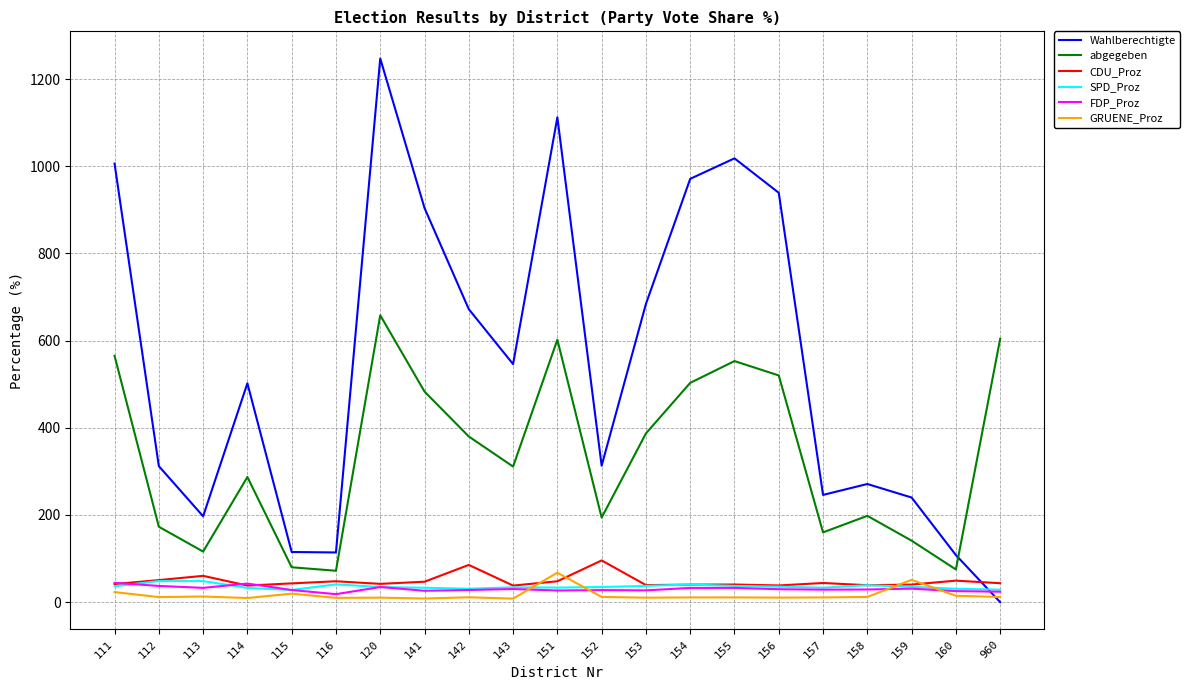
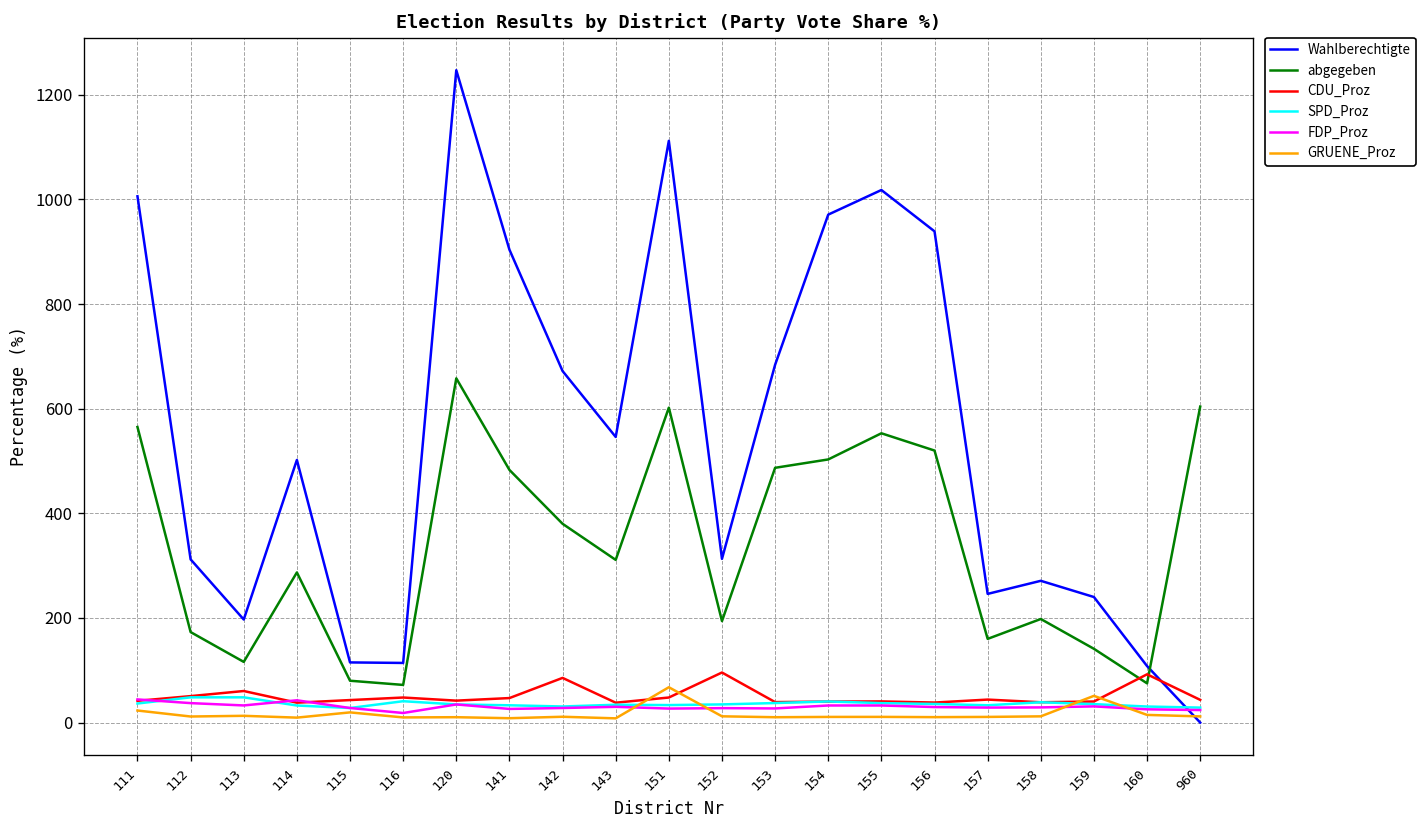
  {
    "Wahlberechtigte": {
      "111": 1010,
      "112": 310,
      "113": 200,
      "114": 500,
      "115": 120,
      "116": 110,
      "120": 1250,
      "141": 900,
      "142": 670,
      "143": 550,
      "151": 1110,
      "152": 310,
      "153": 680,
      "154": 970,
      "155": 1020,
      "156": 940,
      "157": 250,
      "158": 270,
      "159": 240,
      "160": 110,
      "960": 0
    },
    "abgegeben": {
      "111": 570,
      "112": 170,
      "113": 120,
      "114": 290,
      "115": 80,
      "116": 70,
      "120": 660,
      "141": 480,
      "142": 380,
      "143": 310,
      "151": 600,
      "152": 190,
-     "153": 390,
+     "153": 490,
      "154": 500,
      "155": 550,
      "156": 520,
      "157": 160,
      "158": 200,
      "159": 140,
      "160": 80,
      "960": 600
    },
    "CDU_Proz": {
      "113": 60,
      "115": 40,
      "116": 50,
      "120": 40,
      "141": 50,
      "142": 90,
      "151": 50,
      "152": 100,
      "157": 40,
-     "160": 50,
+     "160": 90,
      "960": 40
    },
    "SPD_Proz": {
      "113": 50,
      "116": 40,
      "141": 30,
      "151": 30,
      "152": 30
    },
    "FDP_Proz": {
      "112": 40,
      "113": 30,
      "116": 20,
      "141": 30,
      "151": 30,
      "152": 30,
      "153": 30,
      "154": 30,
      "156": 30,
      "158": 30
    },
    "GRUENE_Proz": {
      "111": 20,
      "112": 10,
      "113": 10,
      "114": 10,
      "115": 20,
      "116": 10,
      "120": 10,
      "141": 10,
      "142": 10,
      "143": 10,
      "151": 70,
      "152": 10,
      "153": 10,
      "154": 10,
      "155": 10,
      "156": 10,
      "157": 10,
      "158": 10,
      "159": 50,
      "160": 10,
      "960": 10
    }
  }
